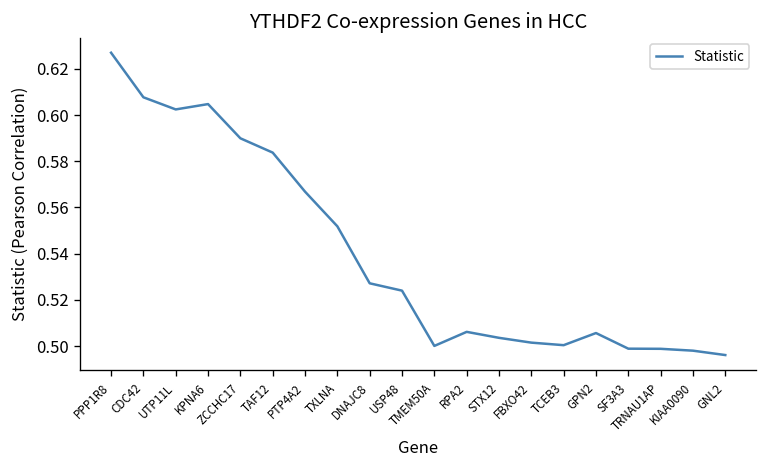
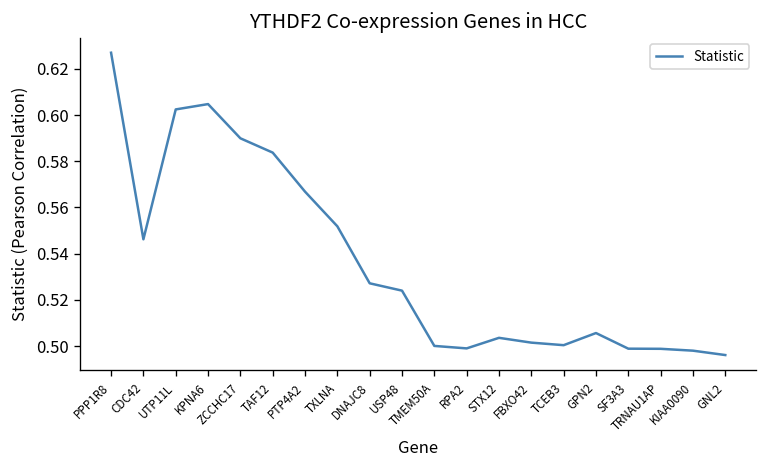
  {
    "PPP1R8": 0.627,
-   "CDC42": 0.608,
+   "CDC42": 0.546,
    "UTP11L": 0.602,
    "KPNA6": 0.605,
    "ZCCHC17": 0.590,
    "TAF12": 0.584,
    "PTP4A2": 0.567,
    "TXLNA": 0.552,
    "DNAJC8": 0.527,
    "USP48": 0.524,
    "TMEM50A": 0.500,
-   "RPA2": 0.506,
+   "RPA2": 0.499,
    "STX12": 0.504,
    "FBXO42": 0.501,
    "TCEB3": 0.500,
    "GPN2": 0.506,
    "SF3A3": 0.499,
    "TRNAU1AP": 0.499,
    "KIAA0090": 0.498,
    "GNL2": 0.496
  }
